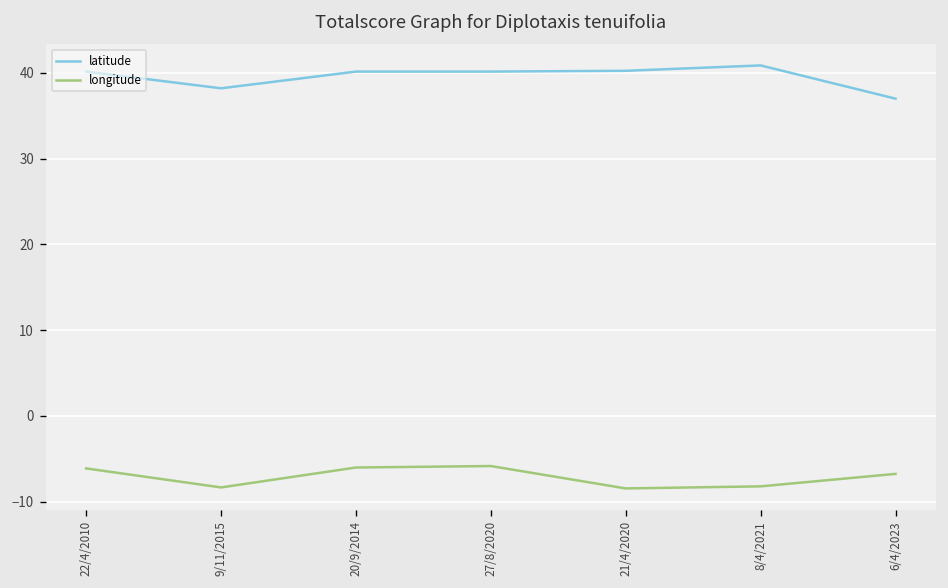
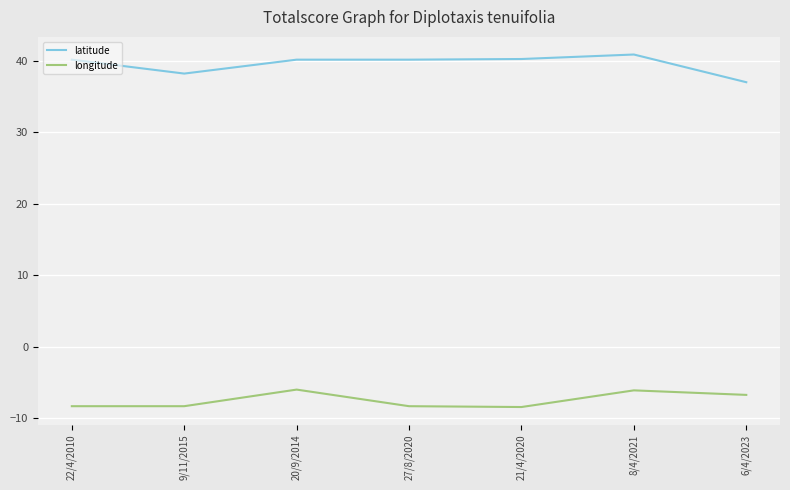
  {
    "latitude": {
      "9/11/2015": 38,
      "20/9/2014": 40,
      "27/8/2020": 40,
      "21/4/2020": 40,
      "8/4/2021": 41,
      "6/4/2023": 37
    },
    "longitude": {
-     "22/4/2010": -6,
+     "22/4/2010": -8,
      "9/11/2015": -8,
      "20/9/2014": -6,
-     "27/8/2020": -6,
+     "27/8/2020": -8,
      "21/4/2020": -8,
-     "8/4/2021": -8,
+     "8/4/2021": -6,
      "6/4/2023": -7
    }
  }
